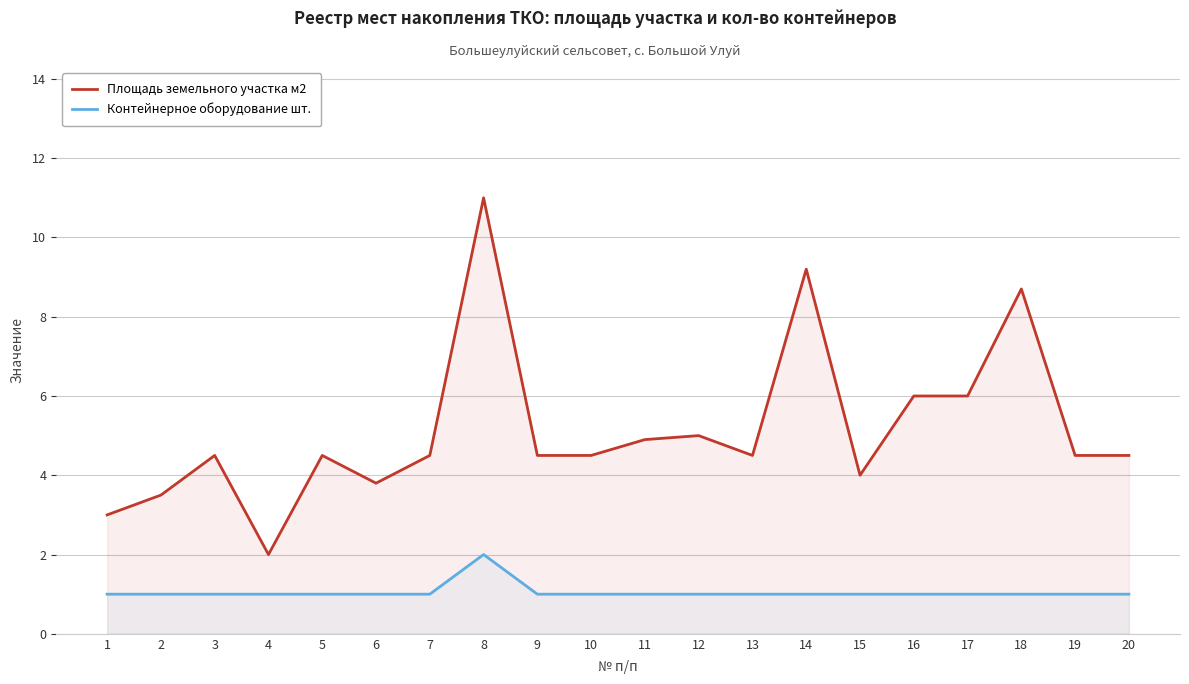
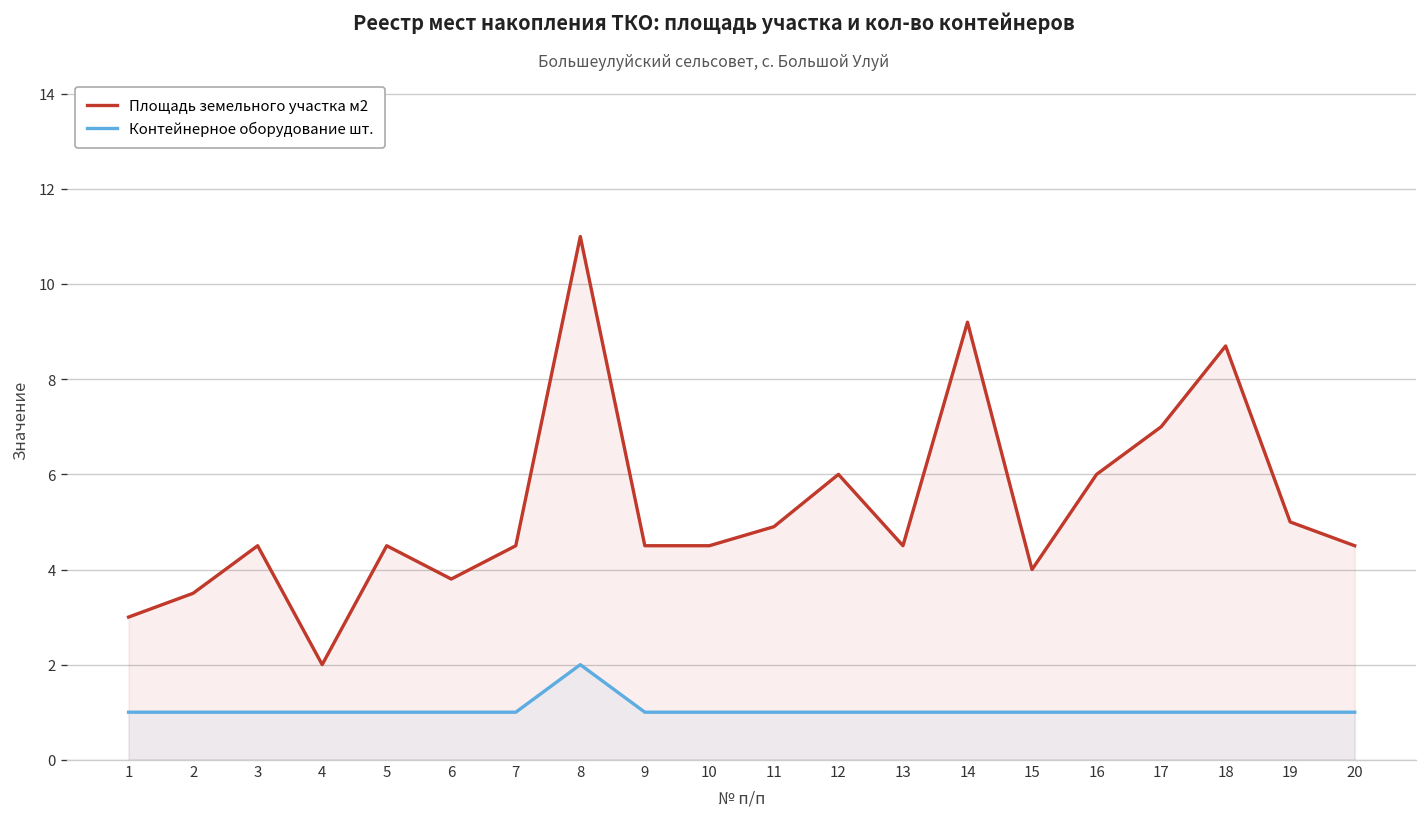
  {
    "Площадь земельного участка м2": {
      "1": 3.0,
      "2": 3.5,
      "3": 4.5,
      "4": 2.0,
      "5": 4.5,
      "6": 3.8,
      "7": 4.5,
      "8": 11.0,
      "9": 4.5,
      "10": 4.5,
      "11": 4.9,
-     "12": 5,
+     "12": 6,
      "13": 4.5,
      "14": 9.2,
      "15": 4.0,
      "16": 6.0,
-     "17": 6,
+     "17": 7,
      "18": 8.7,
-     "19": 4.5,
+     "19": 5.0,
      "20": 4.5
    },
    "Контейнерное оборудование шт.": {
      "1": 1.0,
      "2": 1.0,
      "3": 1.0,
      "4": 1.0,
      "5": 1.0,
      "6": 1.0,
      "7": 1.0,
      "8": 2.0,
      "9": 1.0,
      "10": 1.0,
      "11": 1.0,
      "12": 1.0,
      "13": 1.0,
      "14": 1.0,
      "15": 1.0,
      "16": 1.0,
      "17": 1.0,
      "18": 1.0,
      "19": 1.0,
      "20": 1.0
    }
  }
